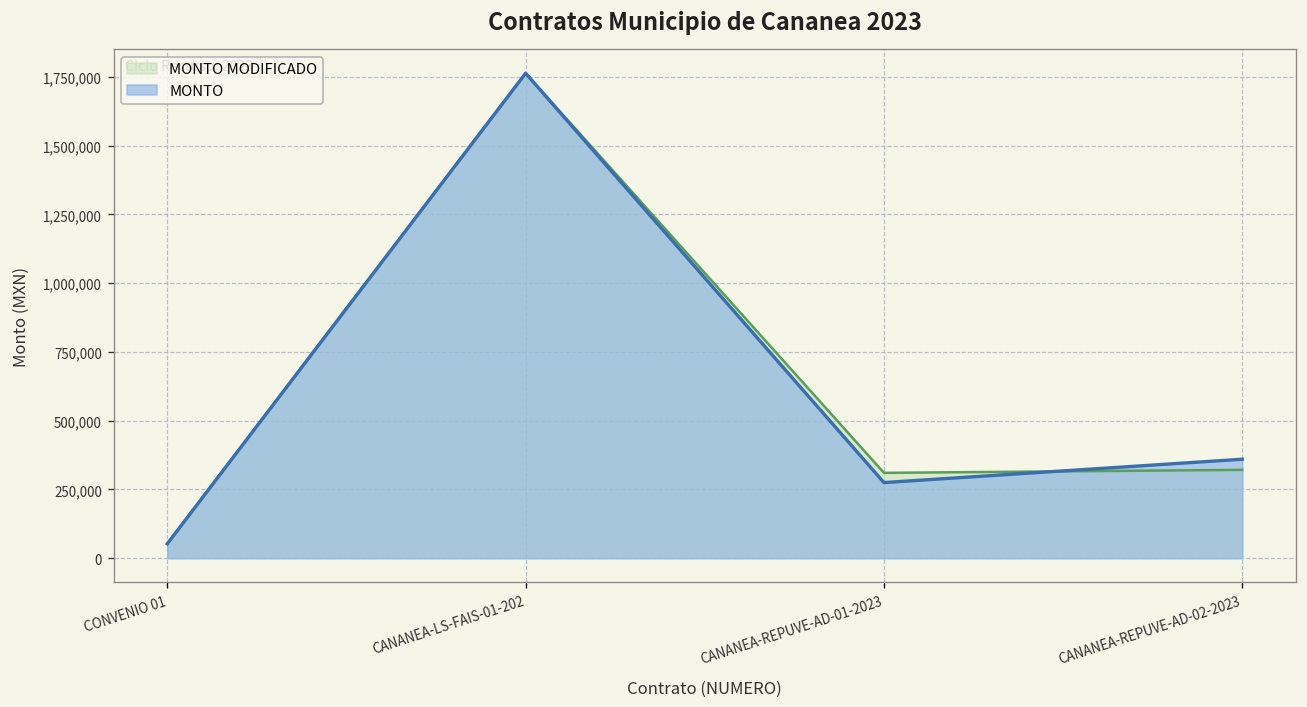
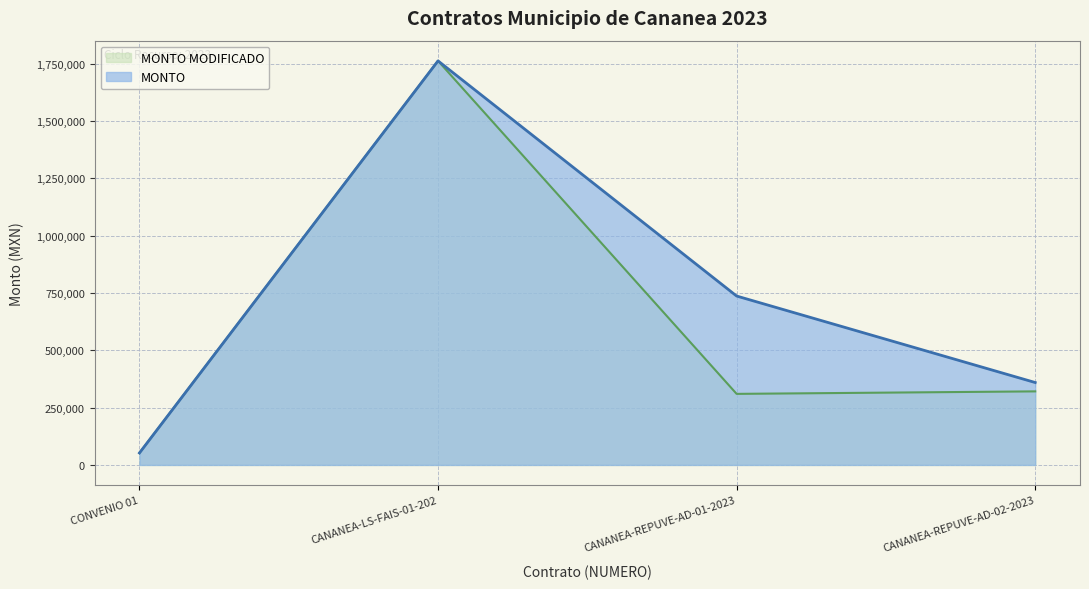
  {
    "MONTO MODIFICADO": {
      "CANANEA-REPUVE-AD-01-2023": "310,000",
      "CANANEA-REPUVE-AD-02-2023": "320,000"
    },
    "MONTO": {
-     "CANANEA-REPUVE-AD-01-2023": "270,000",
+     "CANANEA-REPUVE-AD-01-2023": "740,000",
      "CANANEA-REPUVE-AD-02-2023": "360,000"
    }
  }
